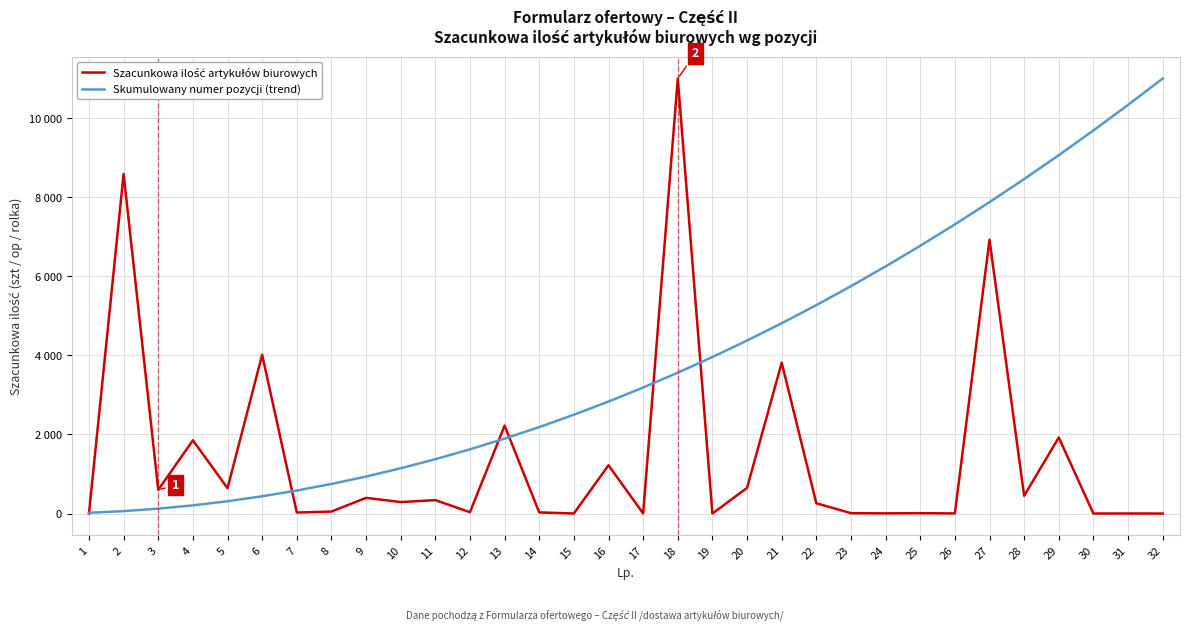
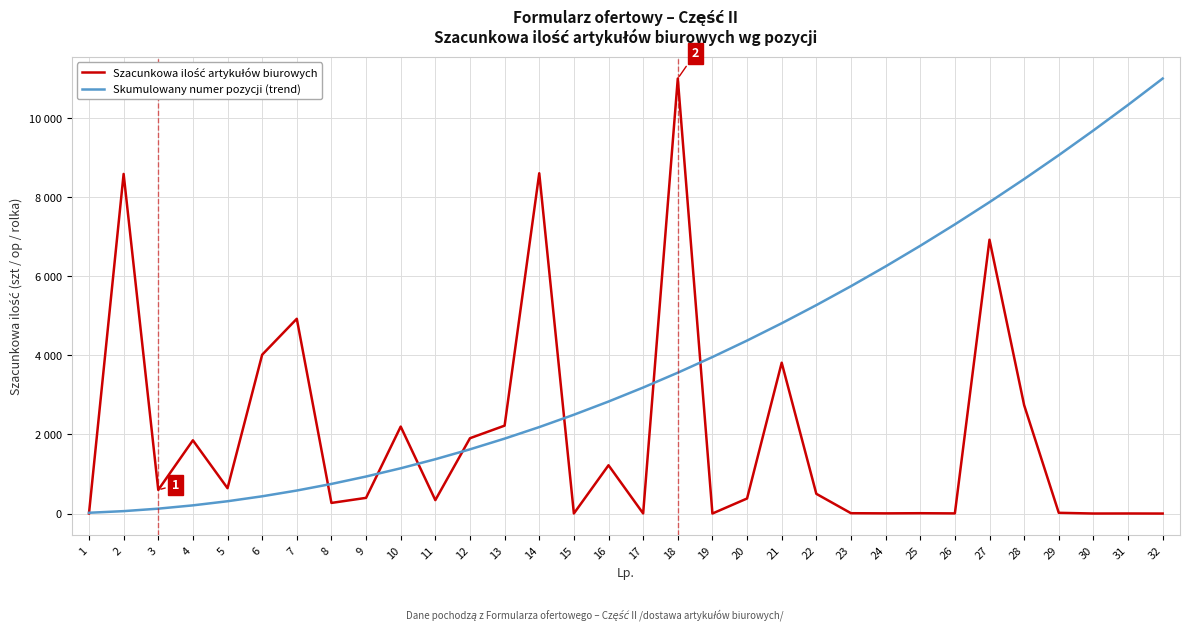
  {
    "Szacunkowa ilość artykułów biurowych": {
      "2": 8600,
      "4": 1900,
      "5": 600,
      "6": 4000,
-     "7": 0,
-     "8": 100,
+     "7": 4900,
+     "8": 300,
      "9": 400,
-     "10": 300,
+     "10": 2200,
      "11": 300,
-     "12": 0,
+     "12": 1900,
      "13": 2200,
-     "14": 0,
+     "14": 8600,
      "15": 0,
      "16": 1200,
      "17": 0,
      "18": 11000,
      "19": 0,
-     "20": 700,
+     "20": 400,
      "21": 3800,
-     "22": 300,
+     "22": 500,
      "23": 0,
      "24": 0,
      "25": 0,
      "26": 0,
      "27": 6900,
-     "28": 500,
-     "29": 1900,
+     "28": 2700,
+     "29": 0,
      "30": 0,
      "31": 0,
      "32": 0
    },
    "Skumulowany numer pozycji (trend)": {
      "2": 100,
      "3": 100,
      "4": 200,
      "5": 300,
      "6": 400,
      "7": 600,
      "8": 800,
      "9": 900,
      "10": 1100,
      "11": 1400,
      "12": 1600,
      "13": 1900,
      "14": 2200,
      "15": 2500,
      "16": 2800,
      "17": 3200,
      "18": 3600,
      "19": 4000,
      "20": 4400,
      "21": 4800,
      "22": 5300,
      "23": 5800,
      "24": 6300,
      "25": 6800,
      "26": 7300,
      "27": 7900,
      "28": 8500,
      "29": 9100,
      "30": 9700,
      "31": 10300,
      "32": 11000
    }
  }
